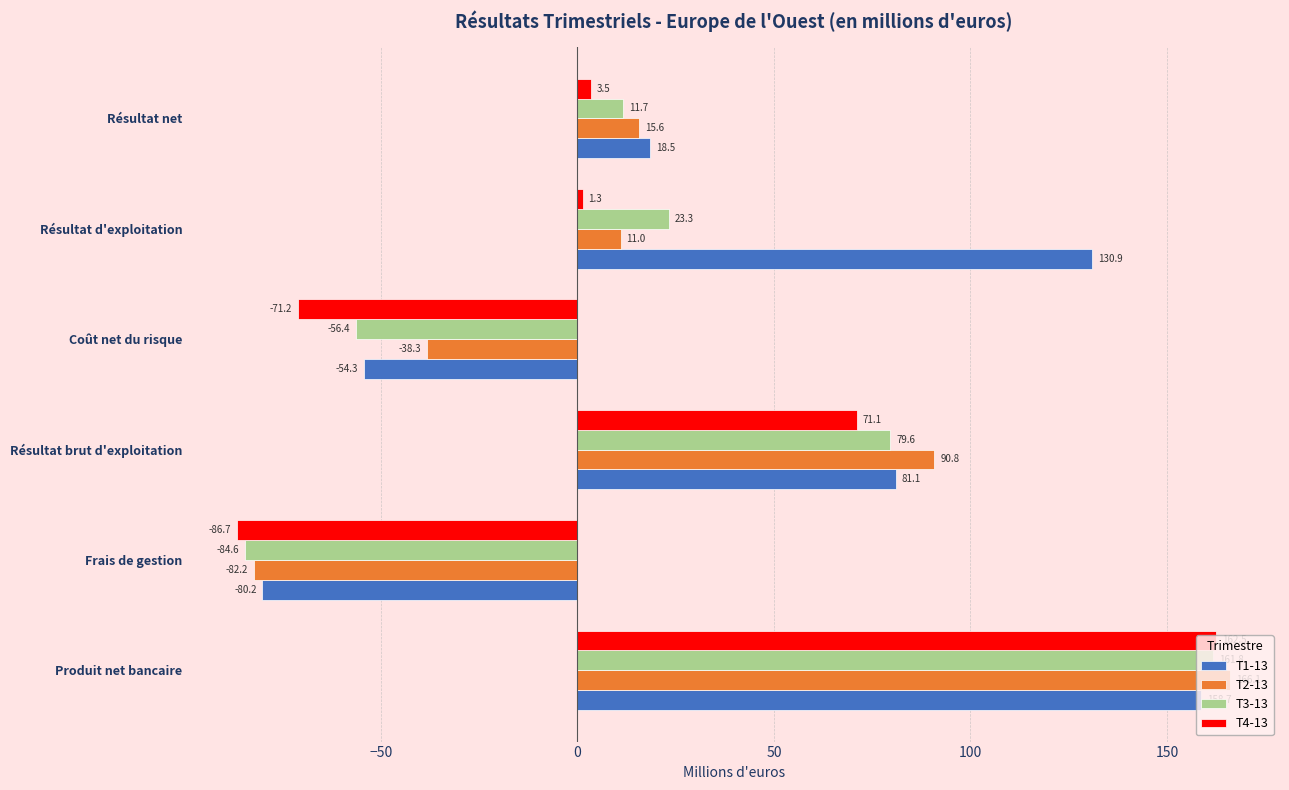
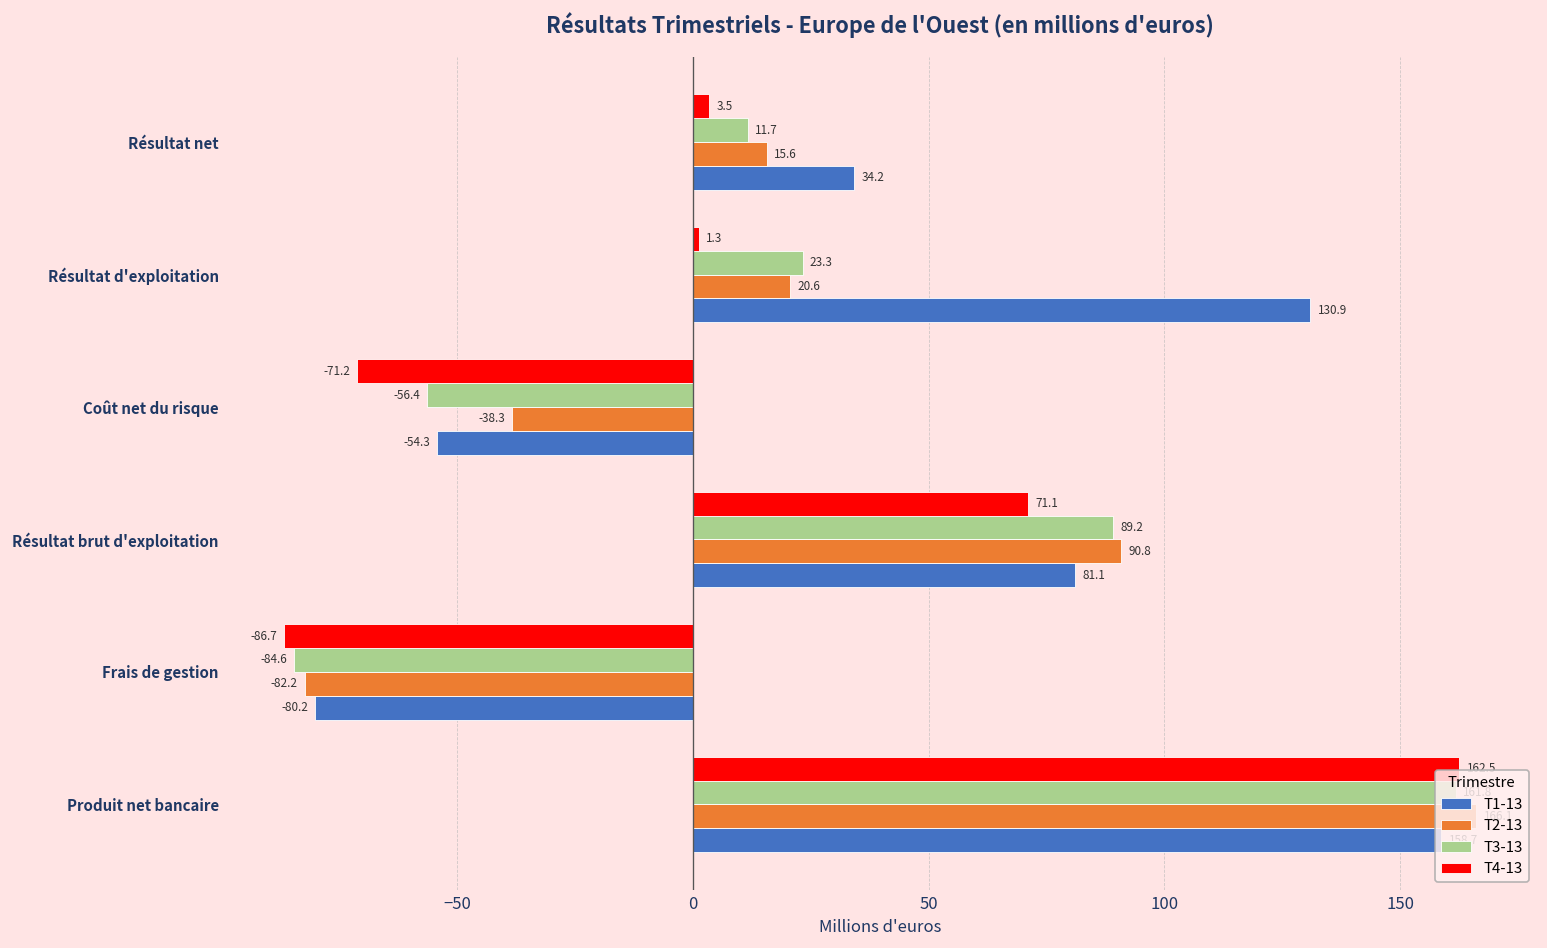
  {
    "T1-13": {
-     "Résultat net": 18.5,
+     "Résultat net": 34.2,
      "Résultat d'exploitation": 130.9,
      "Coût net du risque": -54.3,
      "Résultat brut d'exploitation": 81.1,
      "Frais de gestion": -80.2
    },
    "T2-13": {
      "Résultat net": 15.6,
-     "Résultat d'exploitation": 11.0,
+     "Résultat d'exploitation": 20.6,
      "Coût net du risque": -38.3,
      "Résultat brut d'exploitation": 90.8,
      "Frais de gestion": -82.2
    },
    "T3-13": {
      "Résultat net": 11.7,
      "Résultat d'exploitation": 23.3,
      "Coût net du risque": -56.4,
-     "Résultat brut d'exploitation": 79.6,
+     "Résultat brut d'exploitation": 89.2,
      "Frais de gestion": -84.6
    },
    "T4-13": {
      "Résultat net": 3.5,
      "Résultat d'exploitation": 1.3,
      "Coût net du risque": -71.2,
      "Résultat brut d'exploitation": 71.1,
      "Frais de gestion": -86.7
    }
  }
